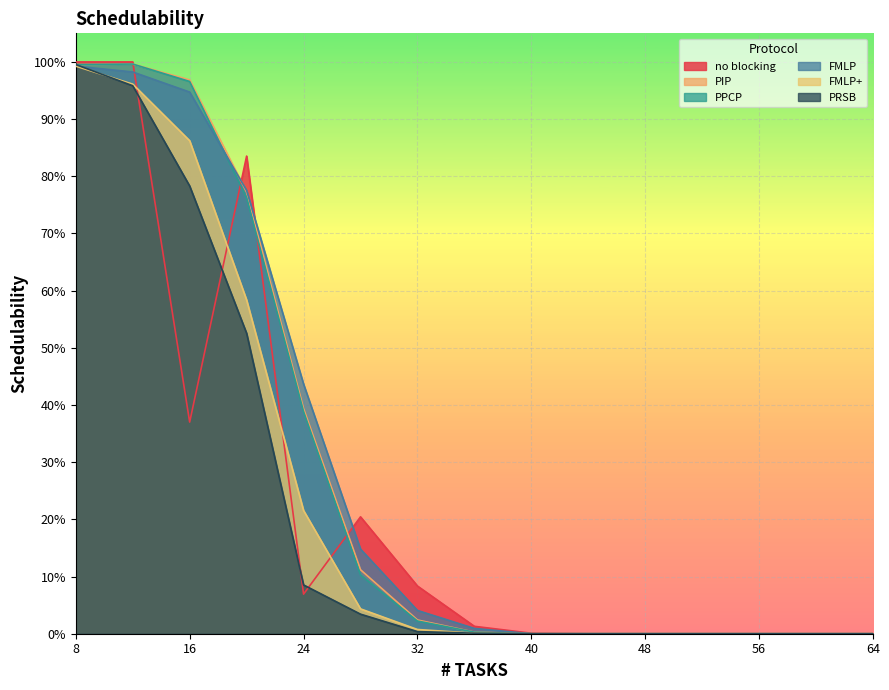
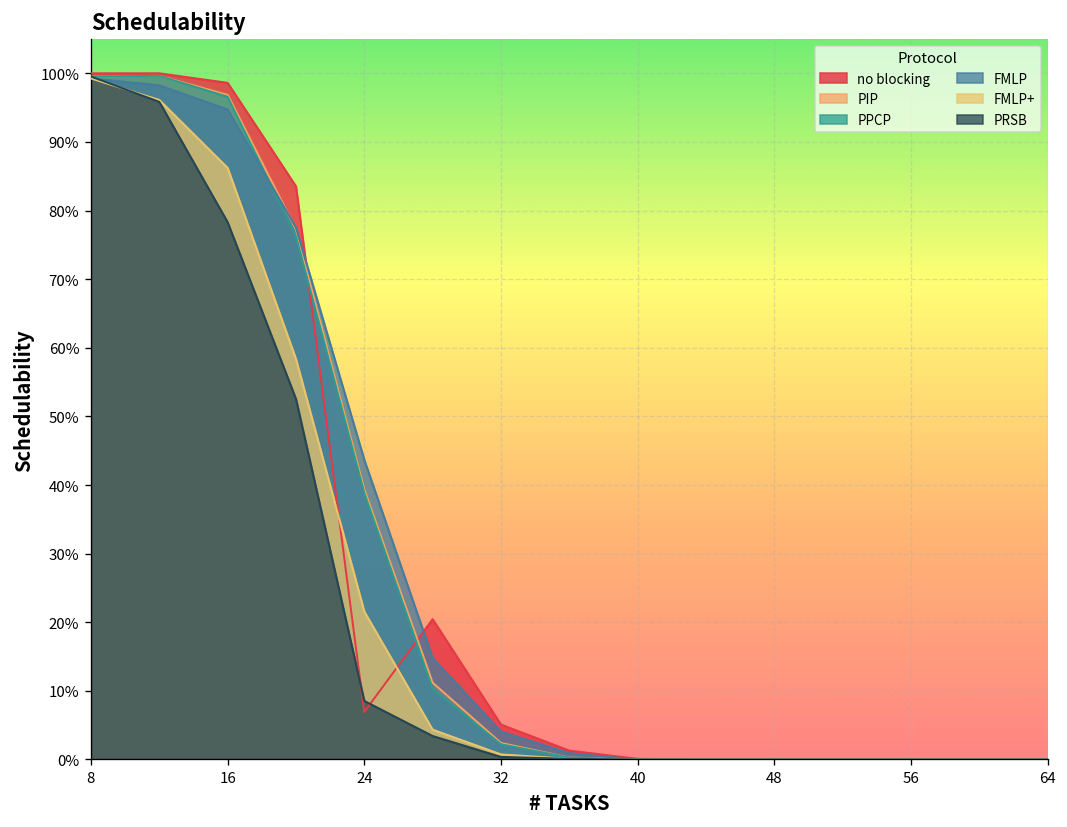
  {
    "no blocking": {
      "8": "100%",
-     "16": "37%",
+     "16": "99%",
      "24": "7%",
-     "32": "8%"
+     "32": "5%"
    },
    "PRSB": {
      "16": "78%",
      "24": "9%"
    }
  }
